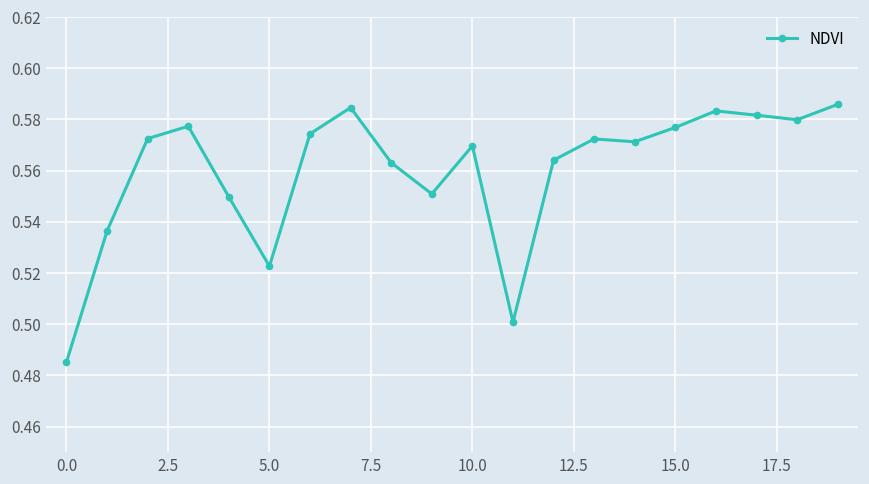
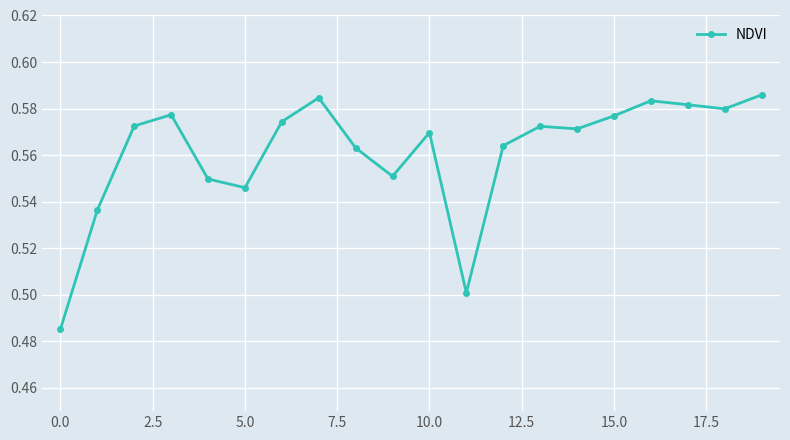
  {
    "0.0": 0.485,
-   "5.0": 0.523,
+   "5.0": 0.546,
    "10.0": 0.570,
    "15.0": 0.577
  }
